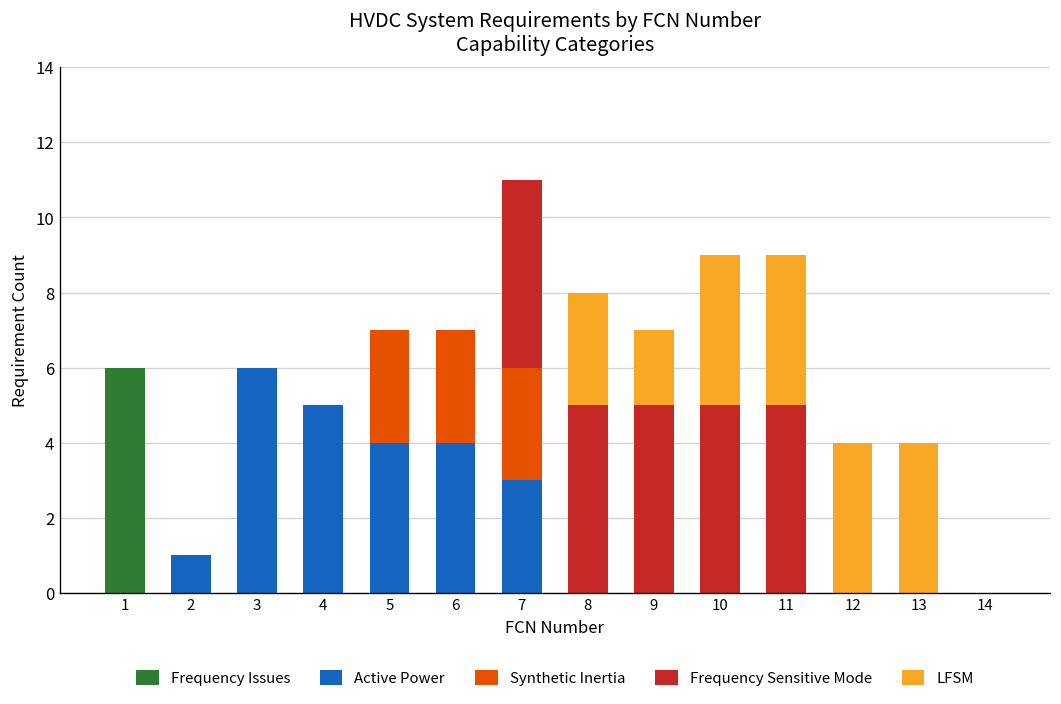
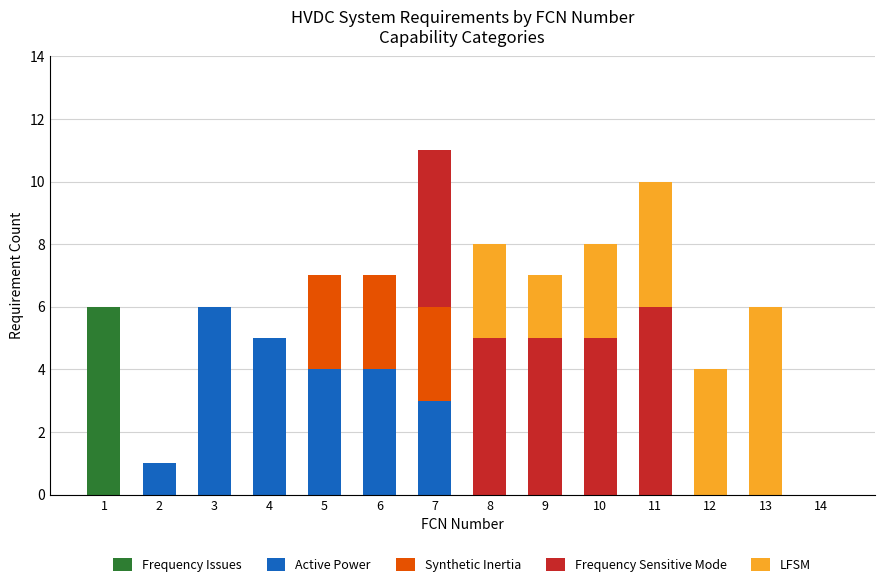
  {
    "Frequency Issues": {
      "1": 6,
      "2": 0,
      "3": 0,
      "4": 0,
      "5": 0,
      "6": 0,
      "7": 0,
      "8": 0,
      "9": 0,
      "10": 0,
      "11": 0,
      "12": 0,
      "13": 0,
      "14": 0
    },
    "Synthetic Inertia": {
      "1": 0,
      "2": 0,
      "3": 0,
      "4": 0,
      "5": 3,
      "6": 3,
      "7": 3,
      "8": 0,
      "9": 0,
      "10": 0,
      "11": 0,
      "12": 0,
      "13": 0,
      "14": 0
    },
    "Frequency Sensitive Mode": {
      "1": 0,
      "2": 0,
      "3": 0,
      "4": 0,
      "5": 0,
      "6": 0,
      "7": 5,
      "8": 5,
      "9": 5,
      "10": 5,
-     "11": 5,
+     "11": 6,
      "12": 0,
      "13": 0,
      "14": 0
    },
    "LFSM": {
      "1": 0,
      "2": 0,
      "3": 0,
      "4": 0,
      "5": 0,
      "6": 0,
      "7": 0,
      "8": 3,
      "9": 2,
-     "10": 4,
+     "10": 3,
      "11": 4,
      "12": 4,
-     "13": 4,
+     "13": 6,
      "14": 0
    }
  }
